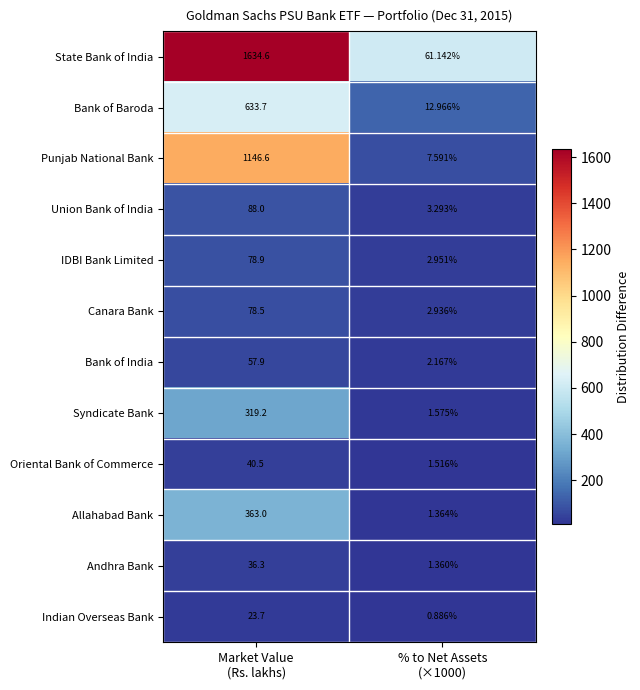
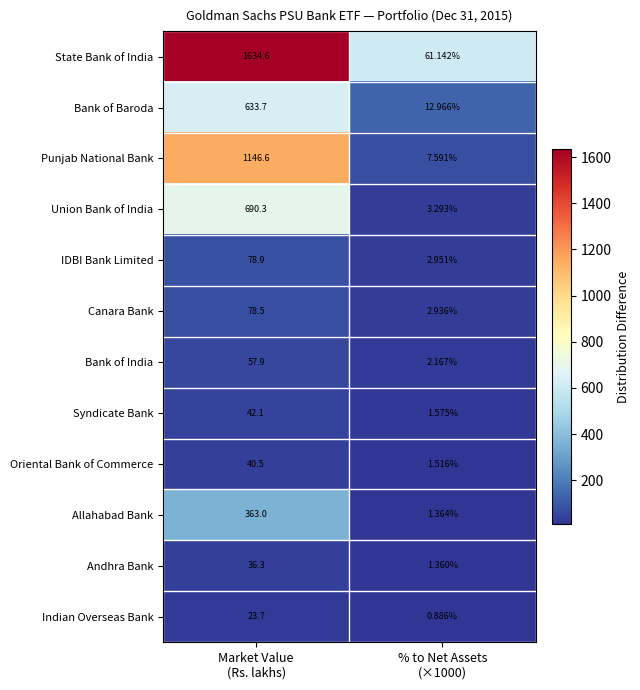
  {
    "State Bank of India": {
      "Market Value (Rs. lakhs)": "1634.6",
      "% to Net Assets (×1000)": "61.142%"
    },
    "Bank of Baroda": {
      "Market Value (Rs. lakhs)": "633.7",
      "% to Net Assets (×1000)": "12.966%"
    },
    "Punjab National Bank": {
      "Market Value (Rs. lakhs)": "1146.6",
      "% to Net Assets (×1000)": "7.591%"
    },
    "Union Bank of India": {
-     "Market Value (Rs. lakhs)": "88.0",
+     "Market Value (Rs. lakhs)": "690.3",
      "% to Net Assets (×1000)": "3.293%"
    },
    "IDBI Bank Limited": {
      "Market Value (Rs. lakhs)": "78.9",
      "% to Net Assets (×1000)": "2.951%"
    },
    "Canara Bank": {
      "Market Value (Rs. lakhs)": "78.5",
      "% to Net Assets (×1000)": "2.936%"
    },
    "Bank of India": {
      "Market Value (Rs. lakhs)": "57.9",
      "% to Net Assets (×1000)": "2.167%"
    },
    "Syndicate Bank": {
-     "Market Value (Rs. lakhs)": "319.2",
+     "Market Value (Rs. lakhs)": "42.1",
      "% to Net Assets (×1000)": "1.575%"
    },
    "Oriental Bank of Commerce": {
      "Market Value (Rs. lakhs)": "40.5",
      "% to Net Assets (×1000)": "1.516%"
    },
    "Allahabad Bank": {
      "Market Value (Rs. lakhs)": "363.0",
      "% to Net Assets (×1000)": "1.364%"
    },
    "Andhra Bank": {
      "Market Value (Rs. lakhs)": "36.3",
      "% to Net Assets (×1000)": "1.360%"
    },
    "Indian Overseas Bank": {
      "Market Value (Rs. lakhs)": "23.7",
      "% to Net Assets (×1000)": "0.886%"
    }
  }
